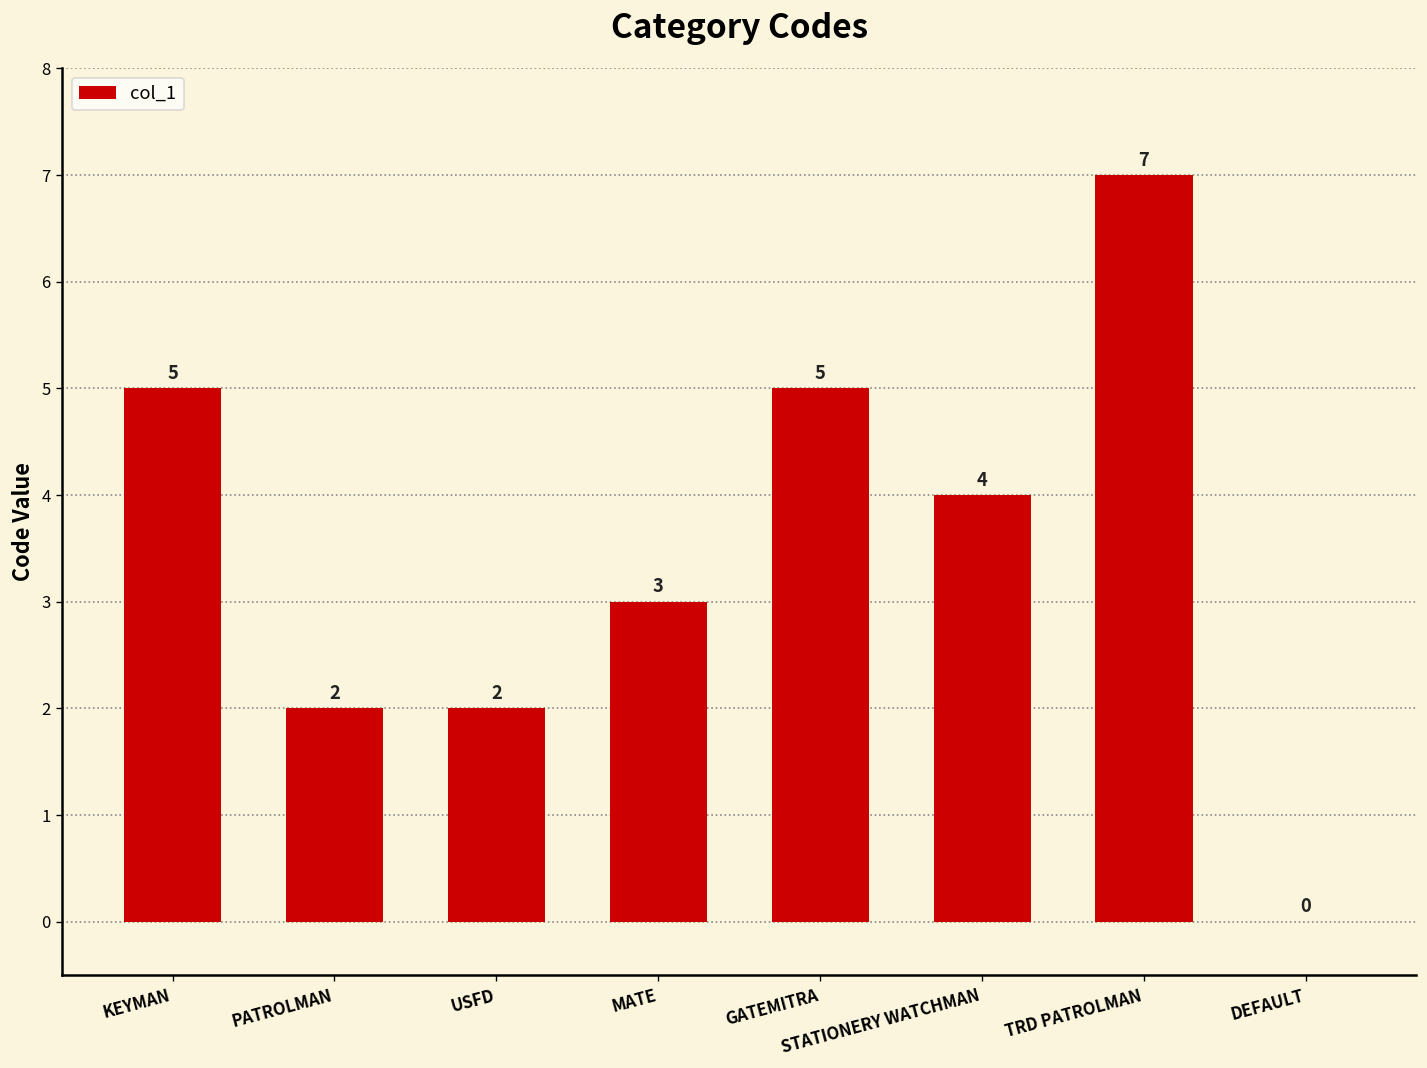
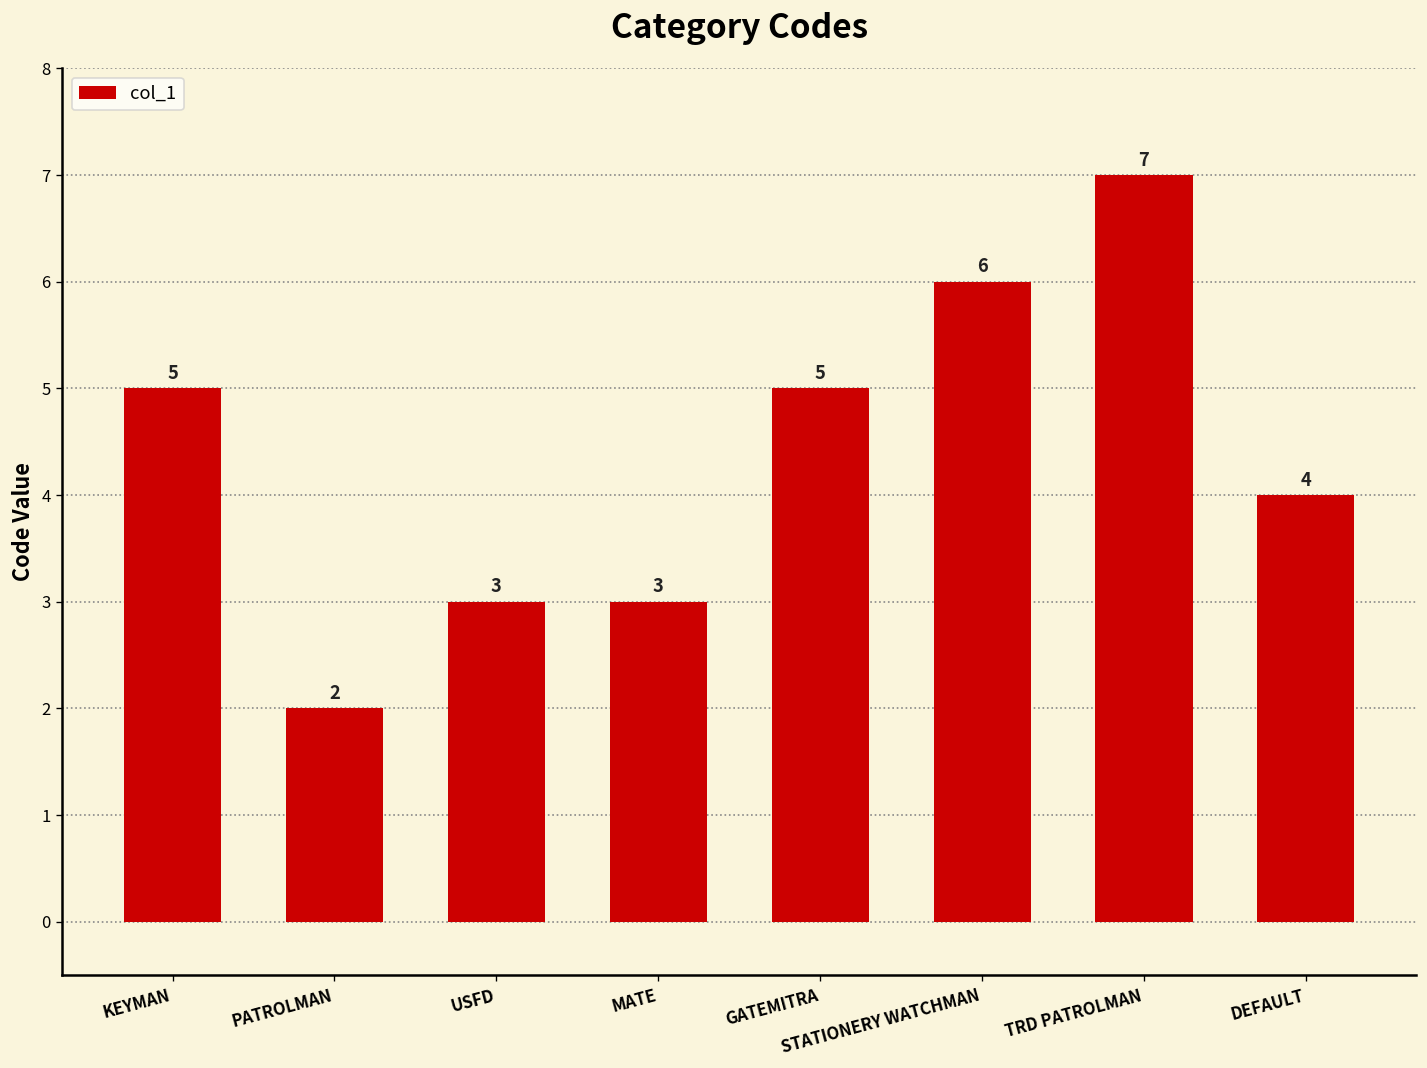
  {
    "KEYMAN": 5,
    "PATROLMAN": 2,
-   "USFD": 2,
+   "USFD": 3,
    "MATE": 3,
    "GATEMITRA": 5,
-   "STATIONERY WATCHMAN": 4,
+   "STATIONERY WATCHMAN": 6,
    "TRD PATROLMAN": 7,
-   "DEFAULT": 0
+   "DEFAULT": 4
  }
